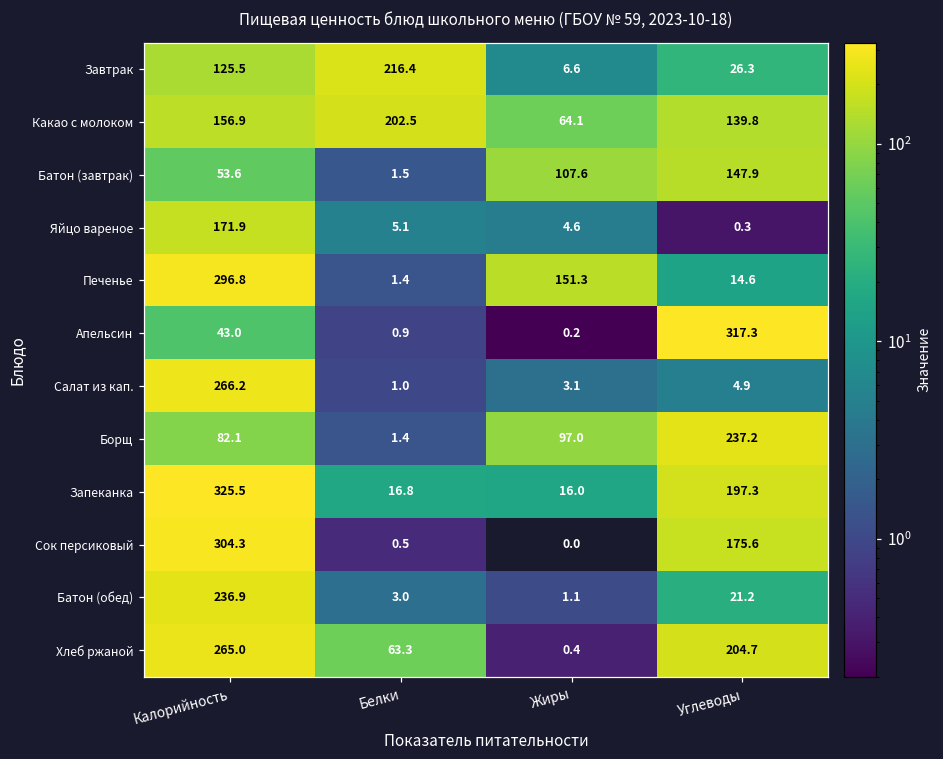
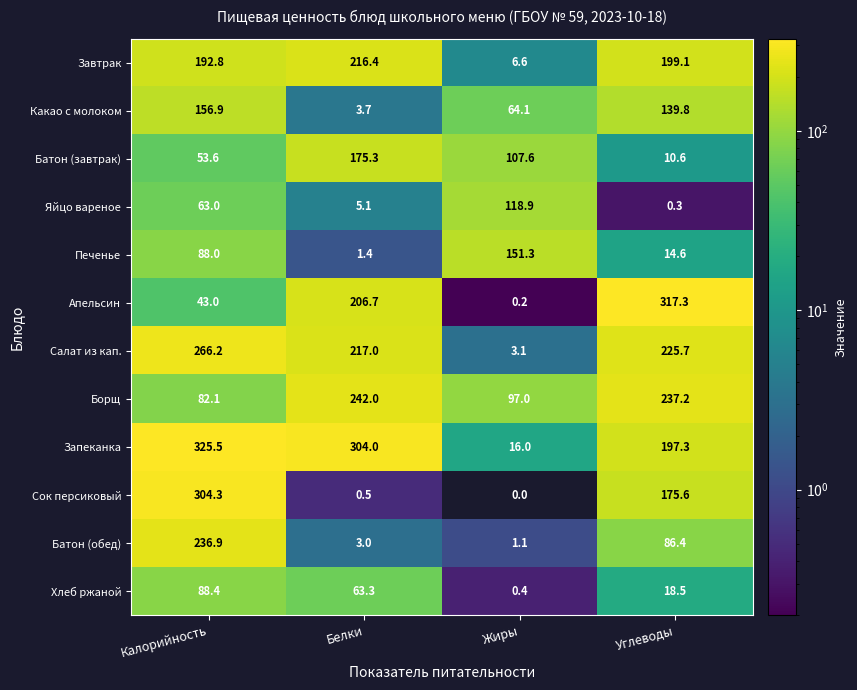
  {
    "Завтрак": {
-     "Калорийность": 125.5,
+     "Калорийность": 192.8,
      "Белки": 216.4,
      "Жиры": 6.6,
-     "Углеводы": 26.3
+     "Углеводы": 199.1
    },
    "Какао с молоком": {
      "Калорийность": 156.9,
-     "Белки": 202.5,
+     "Белки": 3.7,
      "Жиры": 64.1,
      "Углеводы": 139.8
    },
    "Батон (завтрак)": {
      "Калорийность": 53.6,
-     "Белки": 1.5,
+     "Белки": 175.3,
      "Жиры": 107.6,
-     "Углеводы": 147.9
+     "Углеводы": 10.6
    },
    "Яйцо вареное": {
-     "Калорийность": 171.9,
+     "Калорийность": 63.0,
      "Белки": 5.1,
-     "Жиры": 4.6,
+     "Жиры": 118.9,
      "Углеводы": 0.3
    },
    "Печенье": {
-     "Калорийность": 296.8,
+     "Калорийность": 88.0,
      "Белки": 1.4,
      "Жиры": 151.3,
      "Углеводы": 14.6
    },
    "Апельсин": {
      "Калорийность": 43.0,
-     "Белки": 0.9,
+     "Белки": 206.7,
      "Жиры": 0.2,
      "Углеводы": 317.3
    },
    "Салат из кап.": {
      "Калорийность": 266.2,
-     "Белки": 1.0,
+     "Белки": 217.0,
      "Жиры": 3.1,
-     "Углеводы": 4.9
+     "Углеводы": 225.7
    },
    "Борщ": {
      "Калорийность": 82.1,
-     "Белки": 1.4,
+     "Белки": 242.0,
      "Жиры": 97.0,
      "Углеводы": 237.2
    },
    "Запеканка": {
      "Калорийность": 325.5,
-     "Белки": 16.8,
+     "Белки": 304.0,
      "Жиры": 16.0,
      "Углеводы": 197.3
    },
    "Сок персиковый": {
      "Калорийность": 304.3,
      "Белки": 0.5,
      "Жиры": 0.0,
      "Углеводы": 175.6
    },
    "Батон (обед)": {
      "Калорийность": 236.9,
      "Белки": 3.0,
      "Жиры": 1.1,
-     "Углеводы": 21.2
+     "Углеводы": 86.4
    },
    "Хлеб ржаной": {
-     "Калорийность": 265.0,
+     "Калорийность": 88.4,
      "Белки": 63.3,
      "Жиры": 0.4,
-     "Углеводы": 204.7
+     "Углеводы": 18.5
    }
  }
